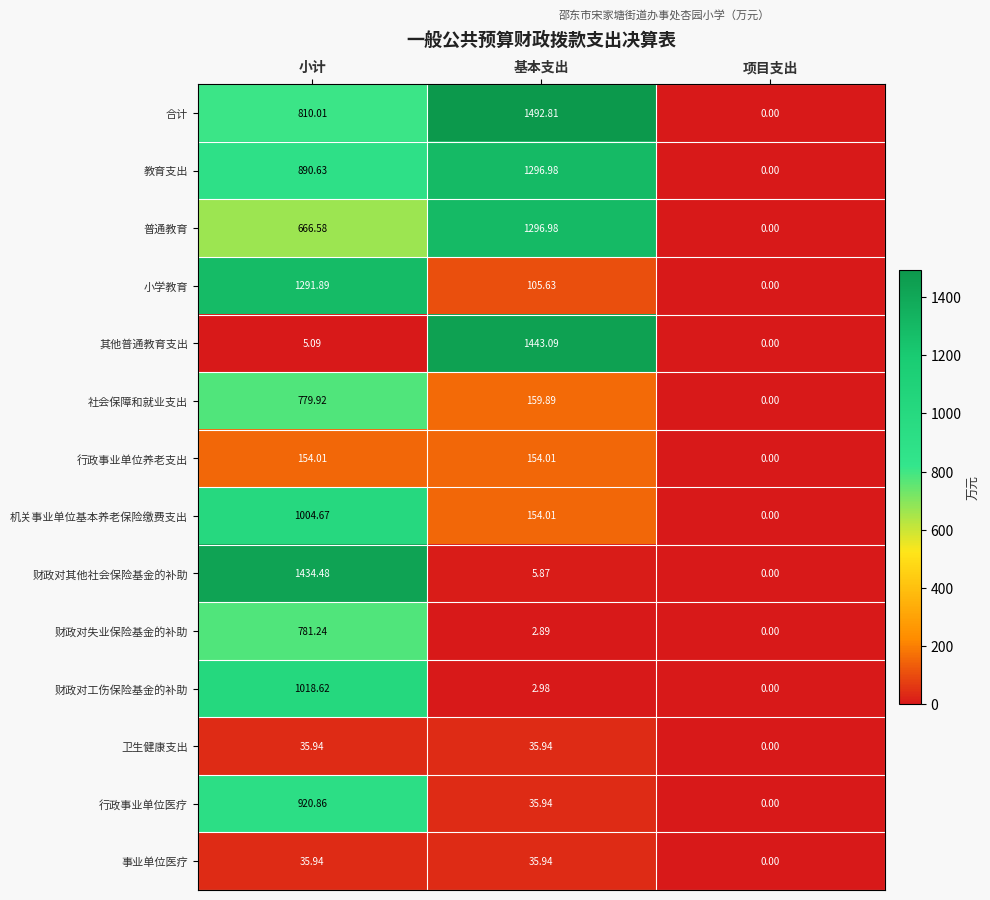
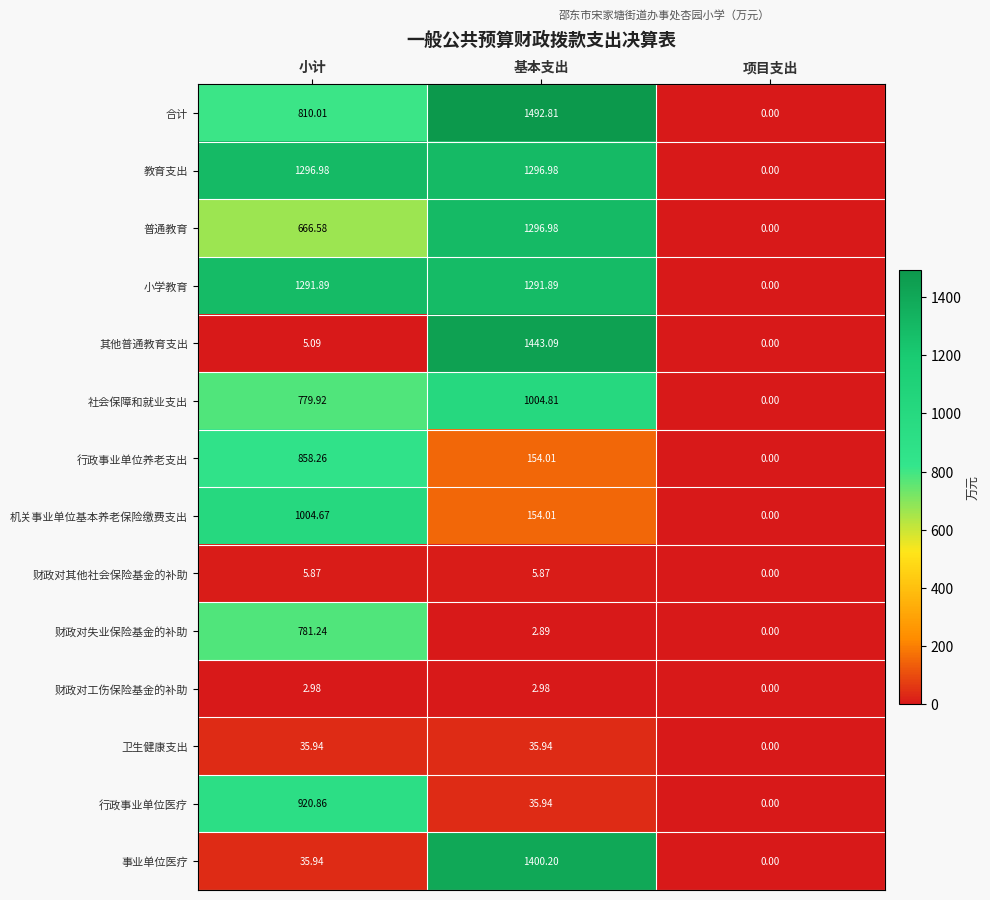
  {
    "合计": {
      "小计": 810.01,
      "基本支出": 1492.81,
      "项目支出": 0.00
    },
    "教育支出": {
-     "小计": 890.63,
+     "小计": 1296.98,
      "基本支出": 1296.98,
      "项目支出": 0.00
    },
    "普通教育": {
      "小计": 666.58,
      "基本支出": 1296.98,
      "项目支出": 0.00
    },
    "小学教育": {
      "小计": 1291.89,
-     "基本支出": 105.63,
+     "基本支出": 1291.89,
      "项目支出": 0.00
    },
    "其他普通教育支出": {
      "小计": 5.09,
      "基本支出": 1443.09,
      "项目支出": 0.00
    },
    "社会保障和就业支出": {
      "小计": 779.92,
-     "基本支出": 159.89,
+     "基本支出": 1004.81,
      "项目支出": 0.00
    },
    "行政事业单位养老支出": {
-     "小计": 154.01,
+     "小计": 858.26,
      "基本支出": 154.01,
      "项目支出": 0.00
    },
    "机关事业单位基本养老保险缴费支出": {
      "小计": 1004.67,
      "基本支出": 154.01,
      "项目支出": 0.00
    },
    "财政对其他社会保险基金的补助": {
-     "小计": 1434.48,
+     "小计": 5.87,
      "基本支出": 5.87,
      "项目支出": 0.00
    },
    "财政对失业保险基金的补助": {
      "小计": 781.24,
      "基本支出": 2.89,
      "项目支出": 0.00
    },
    "财政对工伤保险基金的补助": {
-     "小计": 1018.62,
+     "小计": 2.98,
      "基本支出": 2.98,
      "项目支出": 0.00
    },
    "卫生健康支出": {
      "小计": 35.94,
      "基本支出": 35.94,
      "项目支出": 0.00
    },
    "行政事业单位医疗": {
      "小计": 920.86,
      "基本支出": 35.94,
      "项目支出": 0.00
    },
    "事业单位医疗": {
      "小计": 35.94,
-     "基本支出": 35.94,
+     "基本支出": 1400.20,
      "项目支出": 0.00
    }
  }
